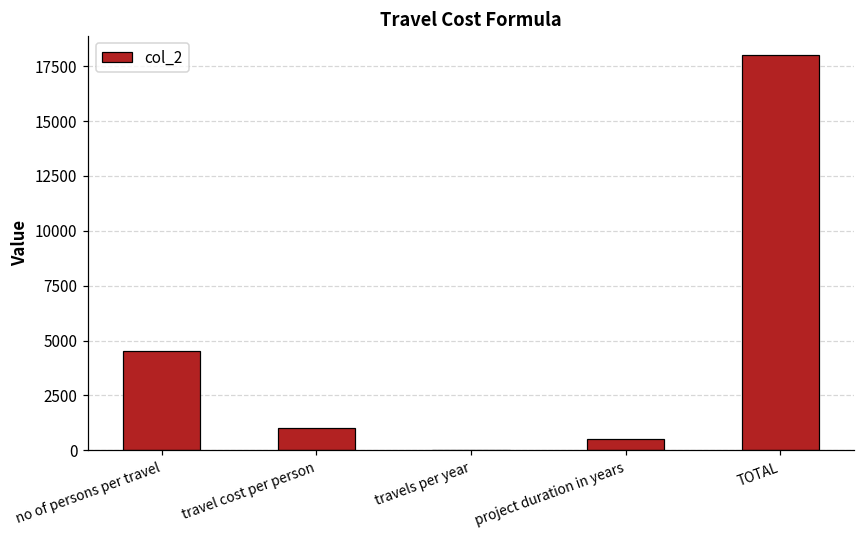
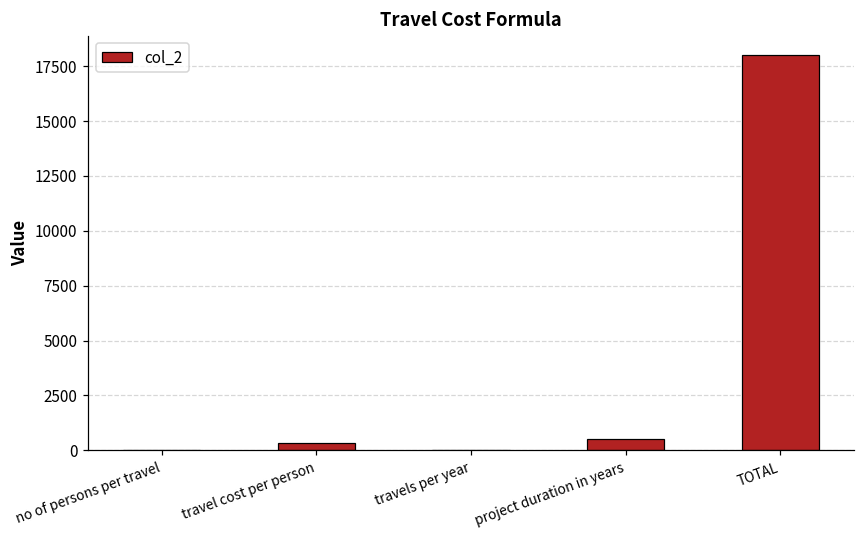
  {
-   "no of persons per travel": 4500,
-   "travel cost per person": 1000,
+   "no of persons per travel": 0,
+   "travel cost per person": 300,
    "project duration in years": 500,
    "TOTAL": 18000
  }
